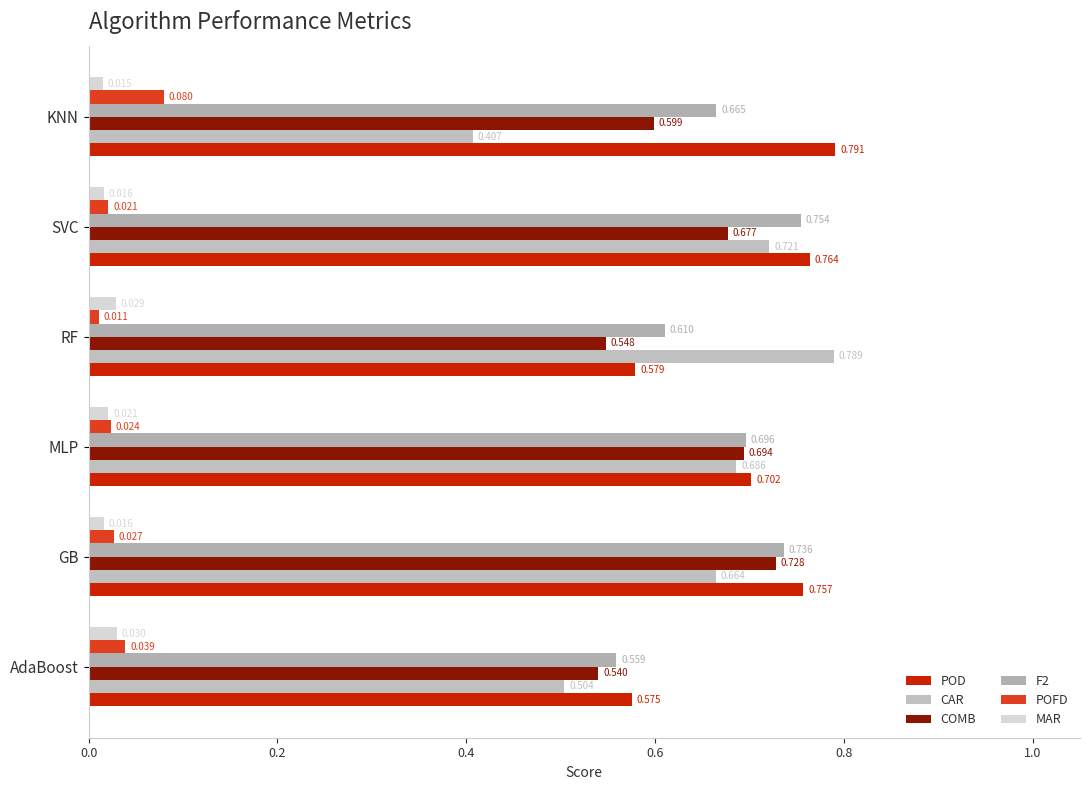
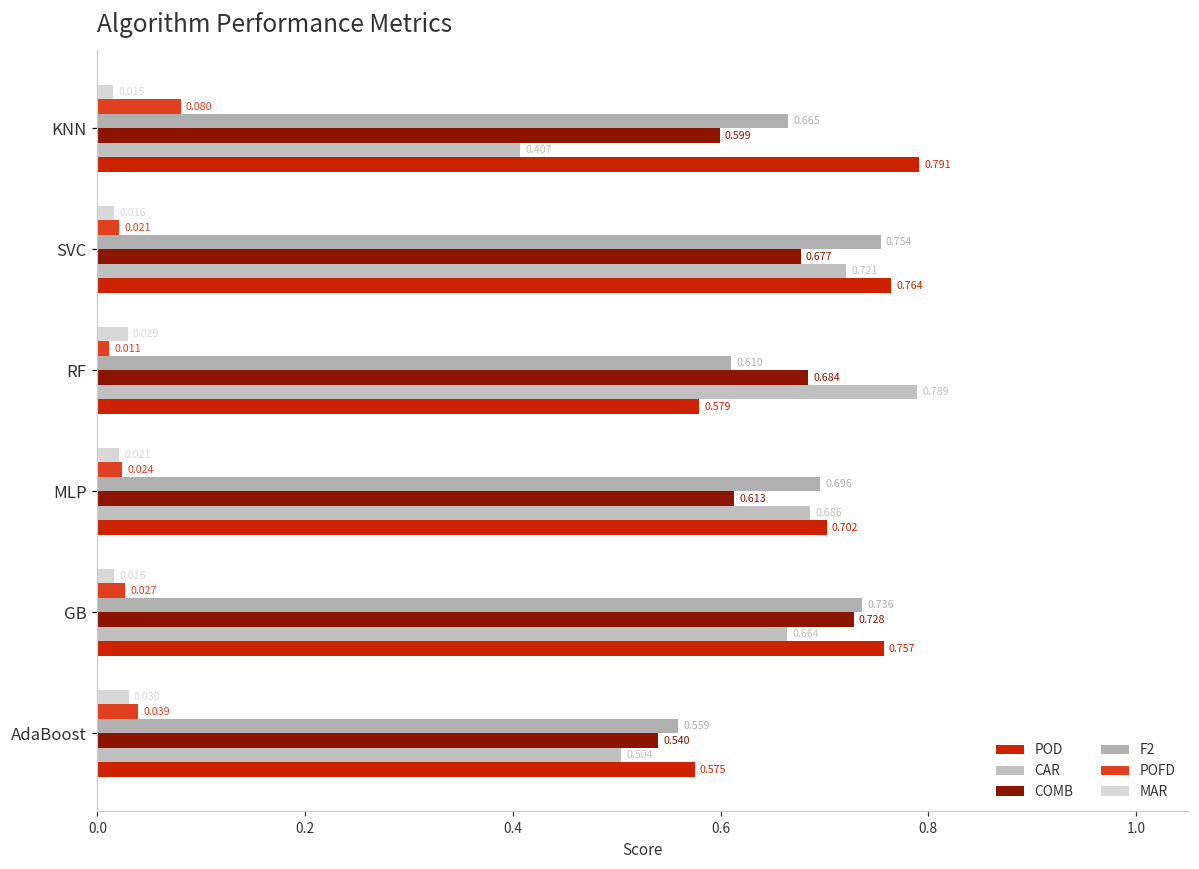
  {
    "COMB": {
      "KNN": 0.599,
      "SVC": 0.677,
-     "RF": 0.548,
-     "MLP": 0.694,
+     "RF": 0.684,
+     "MLP": 0.613,
      "GB": 0.728,
      "AdaBoost": 0.540
    }
  }
